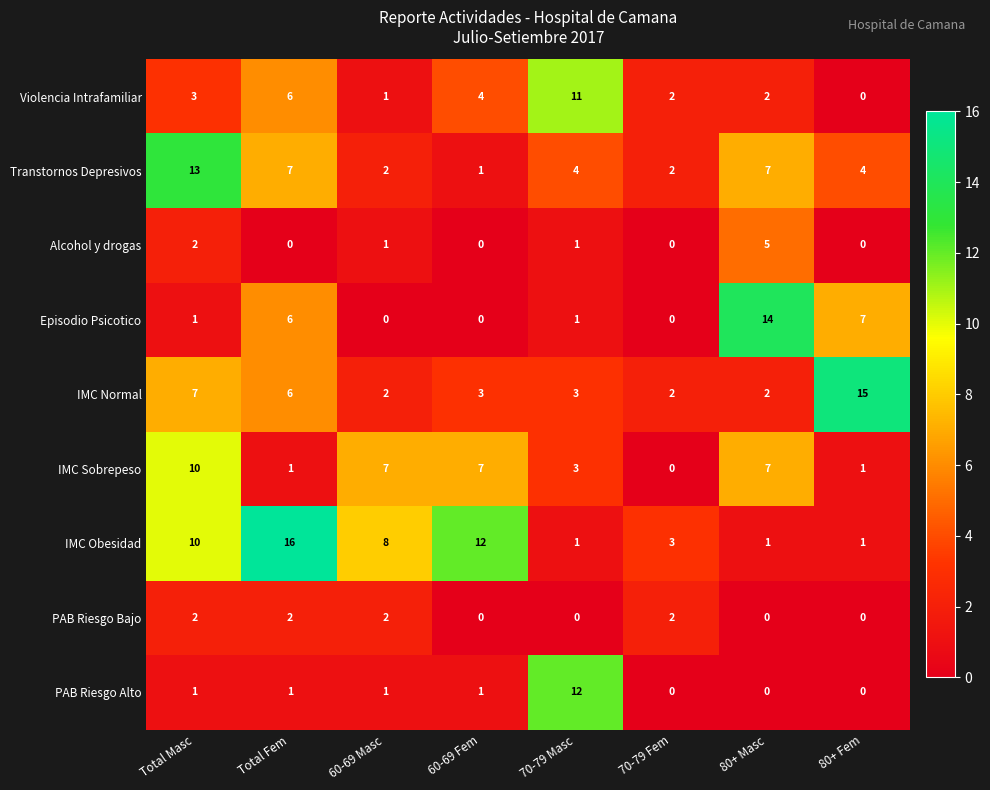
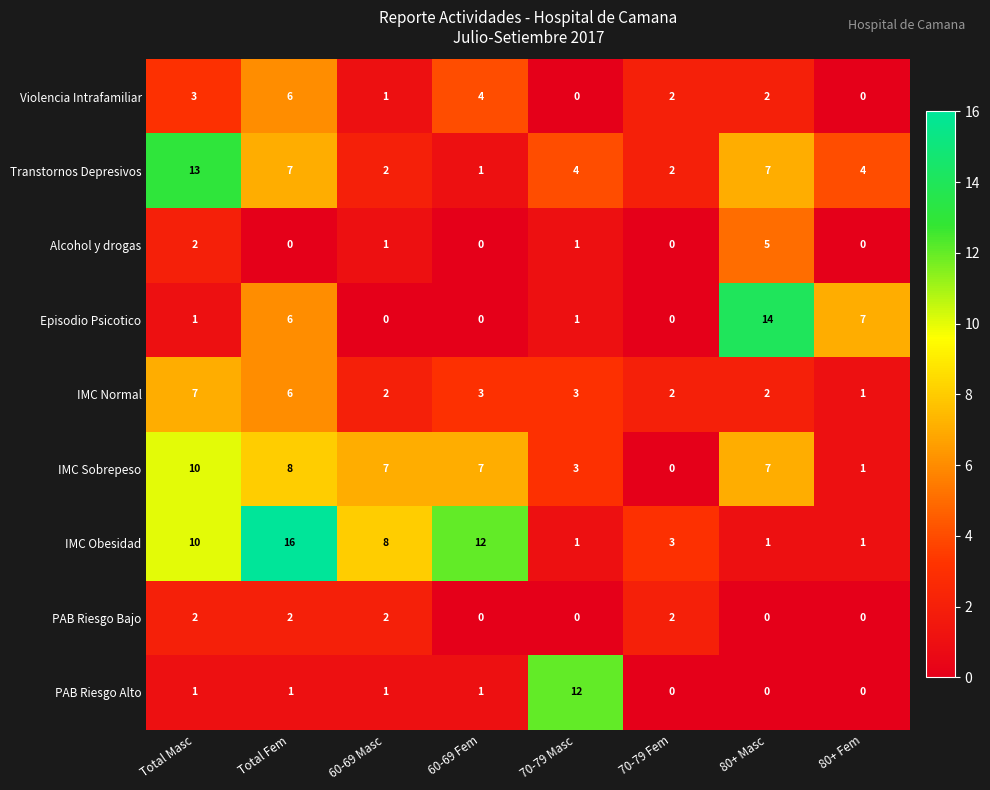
  {
    "Violencia Intrafamiliar": {
      "Total Masc": 3,
      "Total Fem": 6,
      "60-69 Masc": 1,
      "60-69 Fem": 4,
-     "70-79 Masc": 11,
+     "70-79 Masc": 0,
      "70-79 Fem": 2,
      "80+ Masc": 2,
      "80+ Fem": 0
    },
    "Transtornos Depresivos": {
      "Total Masc": 13,
      "Total Fem": 7,
      "60-69 Masc": 2,
      "60-69 Fem": 1,
      "70-79 Masc": 4,
      "70-79 Fem": 2,
      "80+ Masc": 7,
      "80+ Fem": 4
    },
    "Alcohol y drogas": {
      "Total Masc": 2,
      "Total Fem": 0,
      "60-69 Masc": 1,
      "60-69 Fem": 0,
      "70-79 Masc": 1,
      "70-79 Fem": 0,
      "80+ Masc": 5,
      "80+ Fem": 0
    },
    "Episodio Psicotico": {
      "Total Masc": 1,
      "Total Fem": 6,
      "60-69 Masc": 0,
      "60-69 Fem": 0,
      "70-79 Masc": 1,
      "70-79 Fem": 0,
      "80+ Masc": 14,
      "80+ Fem": 7
    },
    "IMC Normal": {
      "Total Masc": 7,
      "Total Fem": 6,
      "60-69 Masc": 2,
      "60-69 Fem": 3,
      "70-79 Masc": 3,
      "70-79 Fem": 2,
      "80+ Masc": 2,
-     "80+ Fem": 15
+     "80+ Fem": 1
    },
    "IMC Sobrepeso": {
      "Total Masc": 10,
-     "Total Fem": 1,
+     "Total Fem": 8,
      "60-69 Masc": 7,
      "60-69 Fem": 7,
      "70-79 Masc": 3,
      "70-79 Fem": 0,
      "80+ Masc": 7,
      "80+ Fem": 1
    },
    "IMC Obesidad": {
      "Total Masc": 10,
      "Total Fem": 16,
      "60-69 Masc": 8,
      "60-69 Fem": 12,
      "70-79 Masc": 1,
      "70-79 Fem": 3,
      "80+ Masc": 1,
      "80+ Fem": 1
    },
    "PAB Riesgo Bajo": {
      "Total Masc": 2,
      "Total Fem": 2,
      "60-69 Masc": 2,
      "60-69 Fem": 0,
      "70-79 Masc": 0,
      "70-79 Fem": 2,
      "80+ Masc": 0,
      "80+ Fem": 0
    },
    "PAB Riesgo Alto": {
      "Total Masc": 1,
      "Total Fem": 1,
      "60-69 Masc": 1,
      "60-69 Fem": 1,
      "70-79 Masc": 12,
      "70-79 Fem": 0,
      "80+ Masc": 0,
      "80+ Fem": 0
    }
  }
